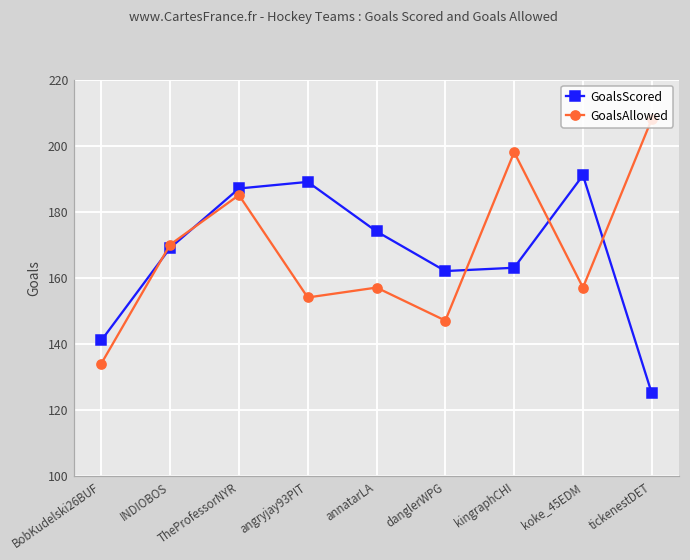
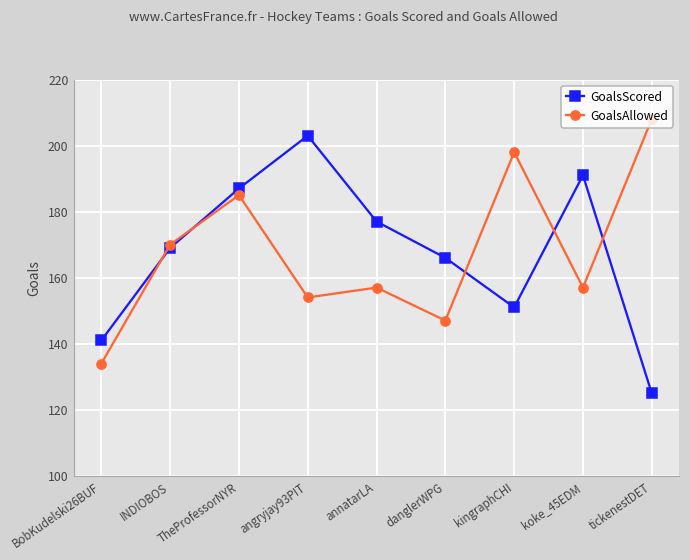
  {
    "GoalsScored": {
      "BobKudelski26BUF": 141,
      "INDIOBOS": 169,
      "TheProfessorNYR": 187,
-     "angryjay93PIT": 189,
-     "annatarLA": 174,
-     "danglerWPG": 162,
-     "kingraphCHI": 163,
+     "angryjay93PIT": 203,
+     "annatarLA": 177,
+     "danglerWPG": 166,
+     "kingraphCHI": 151,
      "koke_45EDM": 191,
      "tickenestDET": 125
    },
    "GoalsAllowed": {
      "BobKudelski26BUF": 134,
      "INDIOBOS": 170,
      "TheProfessorNYR": 185,
      "angryjay93PIT": 154,
      "annatarLA": 157,
      "danglerWPG": 147,
      "kingraphCHI": 198,
      "koke_45EDM": 157
    }
  }
